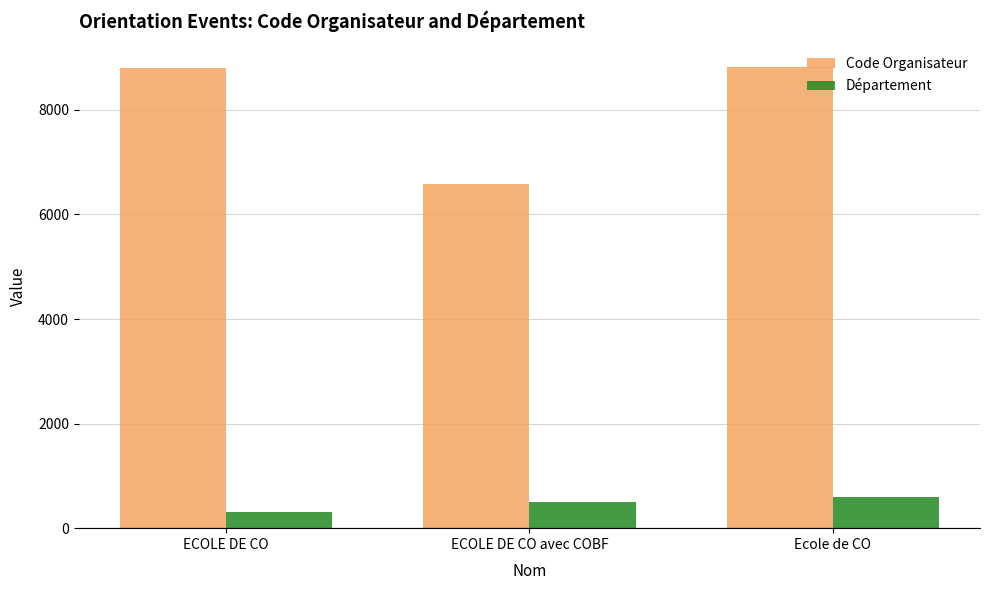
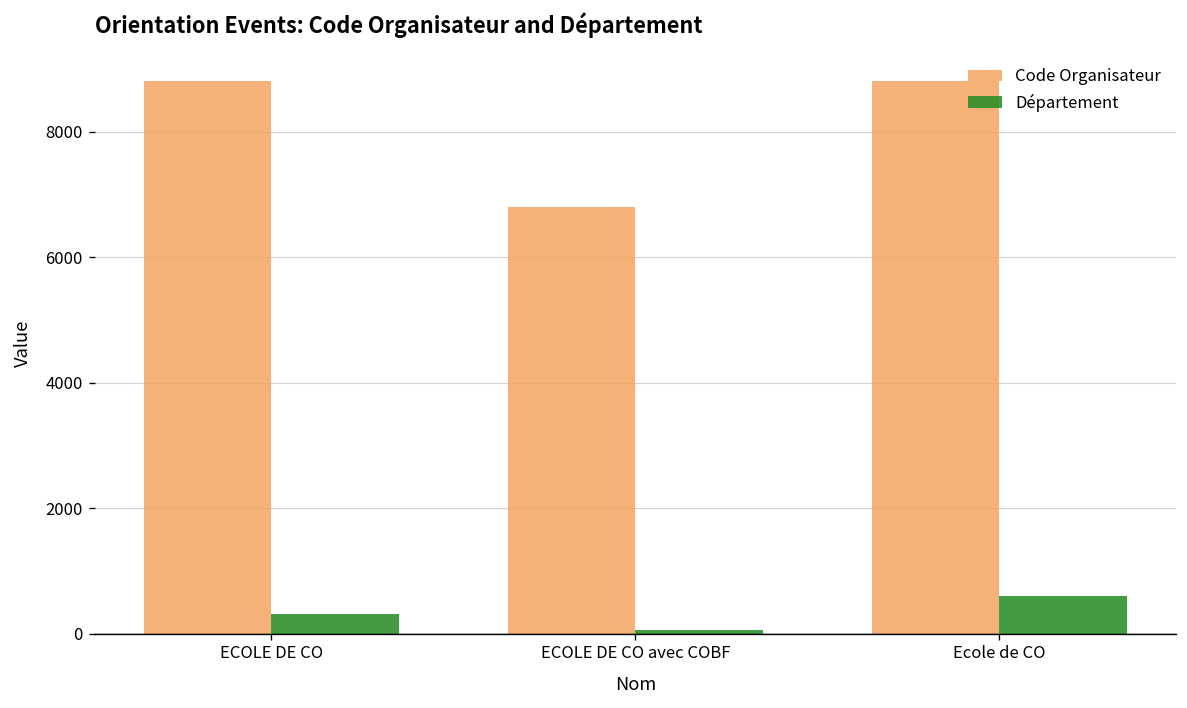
  {
    "Code Organisateur": {
      "ECOLE DE CO": 8800,
-     "ECOLE DE CO avec COBF": 6600,
+     "ECOLE DE CO avec COBF": 6800,
      "Ecole de CO": 8800
    },
    "Département": {
      "ECOLE DE CO": 300,
-     "ECOLE DE CO avec COBF": 500,
+     "ECOLE DE CO avec COBF": 100,
      "Ecole de CO": 600
    }
  }
